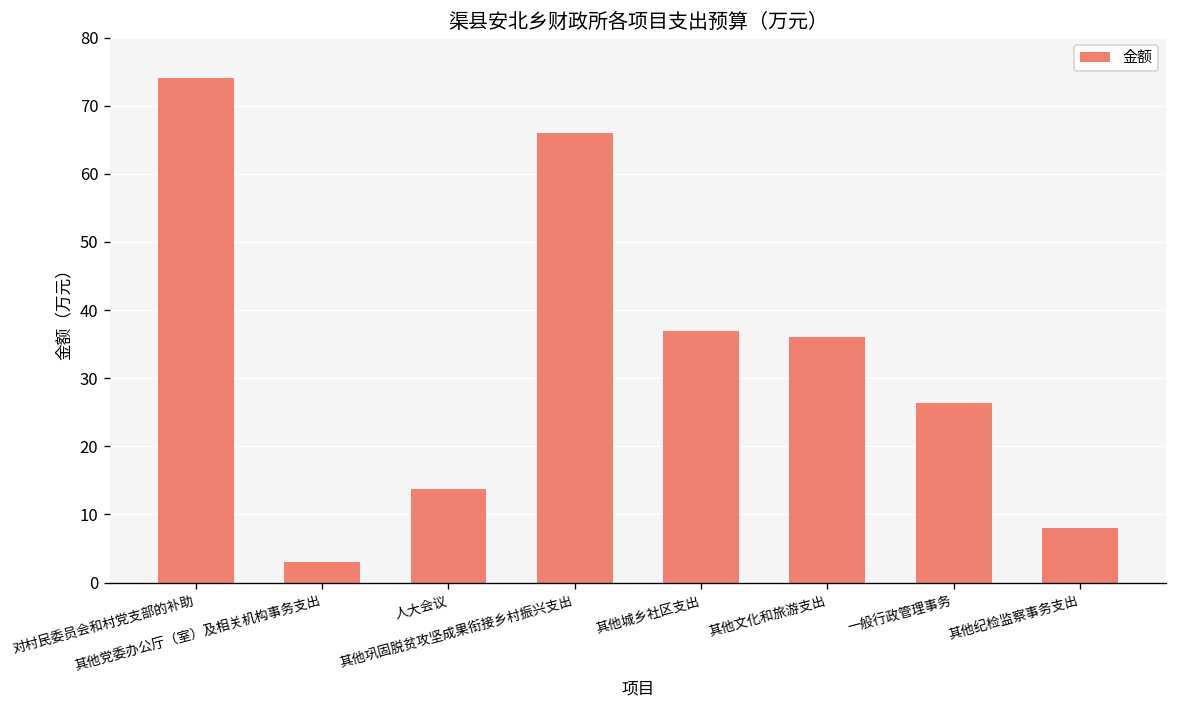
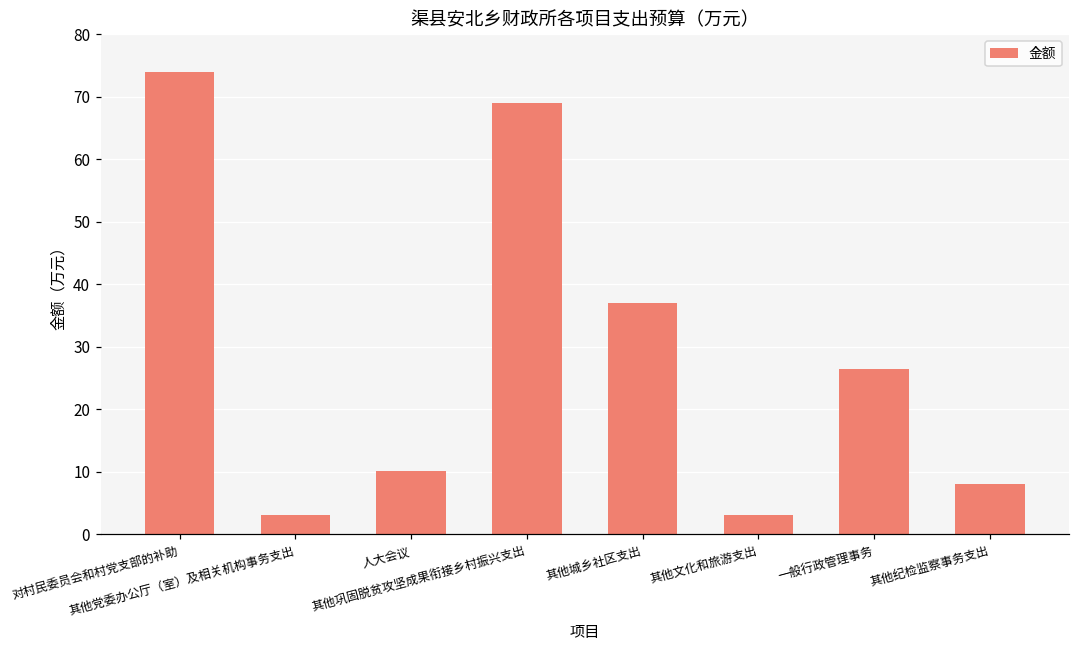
  {
    "对村民委员会和村党支部的补助": 74,
    "其他党委办公厅（室）及相关机构事务支出": 3,
-   "人大会议": 14,
-   "其他巩固脱贫攻坚成果衔接乡村振兴支出": 66,
+   "人大会议": 10,
+   "其他巩固脱贫攻坚成果衔接乡村振兴支出": 69,
    "其他城乡社区支出": 37,
-   "其他文化和旅游支出": 36,
+   "其他文化和旅游支出": 3,
    "一般行政管理事务": 26,
    "其他纪检监察事务支出": 8
  }
